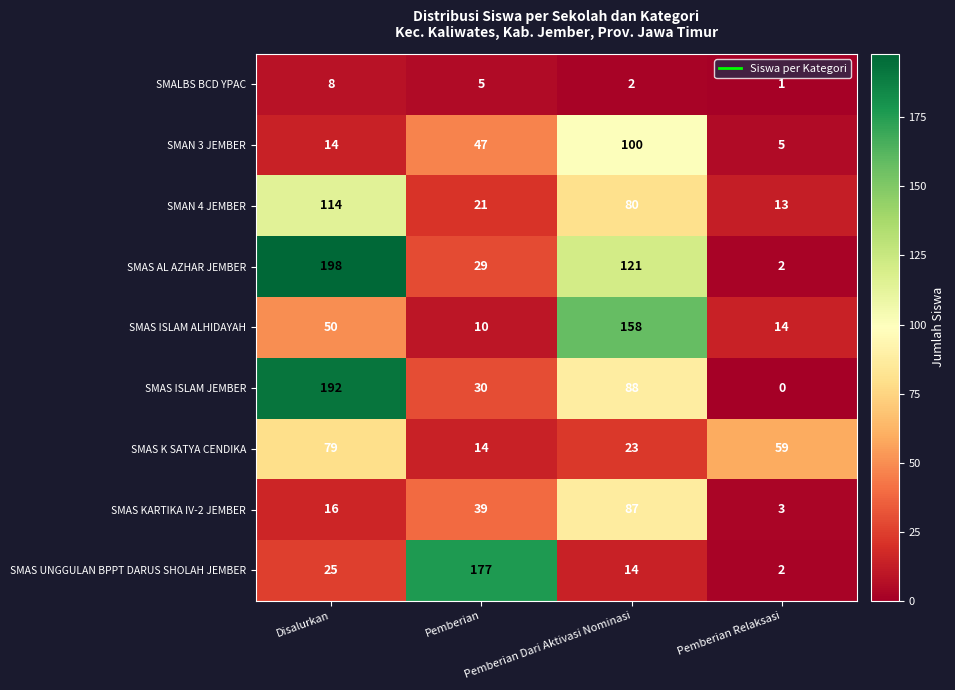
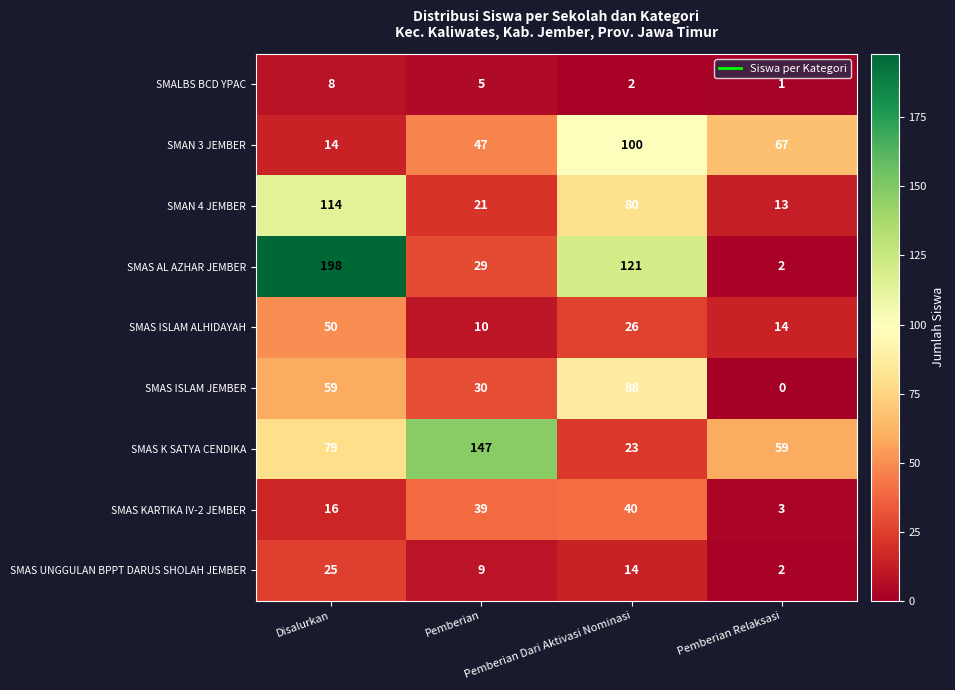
  {
    "SMALBS BCD YPAC": {
      "Disalurkan": 8,
      "Pemberian": 5,
      "Pemberian Dari Aktivasi Nominasi": 2
    },
    "SMAN 3 JEMBER": {
      "Disalurkan": 14,
      "Pemberian": 47,
      "Pemberian Dari Aktivasi Nominasi": 100,
-     "Pemberian Relaksasi": 5
+     "Pemberian Relaksasi": 67
    },
    "SMAN 4 JEMBER": {
      "Disalurkan": 114,
      "Pemberian": 21,
      "Pemberian Dari Aktivasi Nominasi": 80,
      "Pemberian Relaksasi": 13
    },
    "SMAS AL AZHAR JEMBER": {
      "Disalurkan": 198,
      "Pemberian": 29,
      "Pemberian Dari Aktivasi Nominasi": 121,
      "Pemberian Relaksasi": 2
    },
    "SMAS ISLAM ALHIDAYAH": {
      "Disalurkan": 50,
      "Pemberian": 10,
-     "Pemberian Dari Aktivasi Nominasi": 158,
+     "Pemberian Dari Aktivasi Nominasi": 26,
      "Pemberian Relaksasi": 14
    },
    "SMAS ISLAM JEMBER": {
-     "Disalurkan": 192,
+     "Disalurkan": 59,
      "Pemberian": 30,
      "Pemberian Dari Aktivasi Nominasi": 88,
      "Pemberian Relaksasi": 0
    },
    "SMAS K SATYA CENDIKA": {
      "Disalurkan": 79,
-     "Pemberian": 14,
+     "Pemberian": 147,
      "Pemberian Dari Aktivasi Nominasi": 23,
      "Pemberian Relaksasi": 59
    },
    "SMAS KARTIKA IV-2 JEMBER": {
      "Disalurkan": 16,
      "Pemberian": 39,
-     "Pemberian Dari Aktivasi Nominasi": 87,
+     "Pemberian Dari Aktivasi Nominasi": 40,
      "Pemberian Relaksasi": 3
    },
    "SMAS UNGGULAN BPPT DARUS SHOLAH JEMBER": {
      "Disalurkan": 25,
-     "Pemberian": 177,
+     "Pemberian": 9,
      "Pemberian Dari Aktivasi Nominasi": 14,
      "Pemberian Relaksasi": 2
    }
  }
